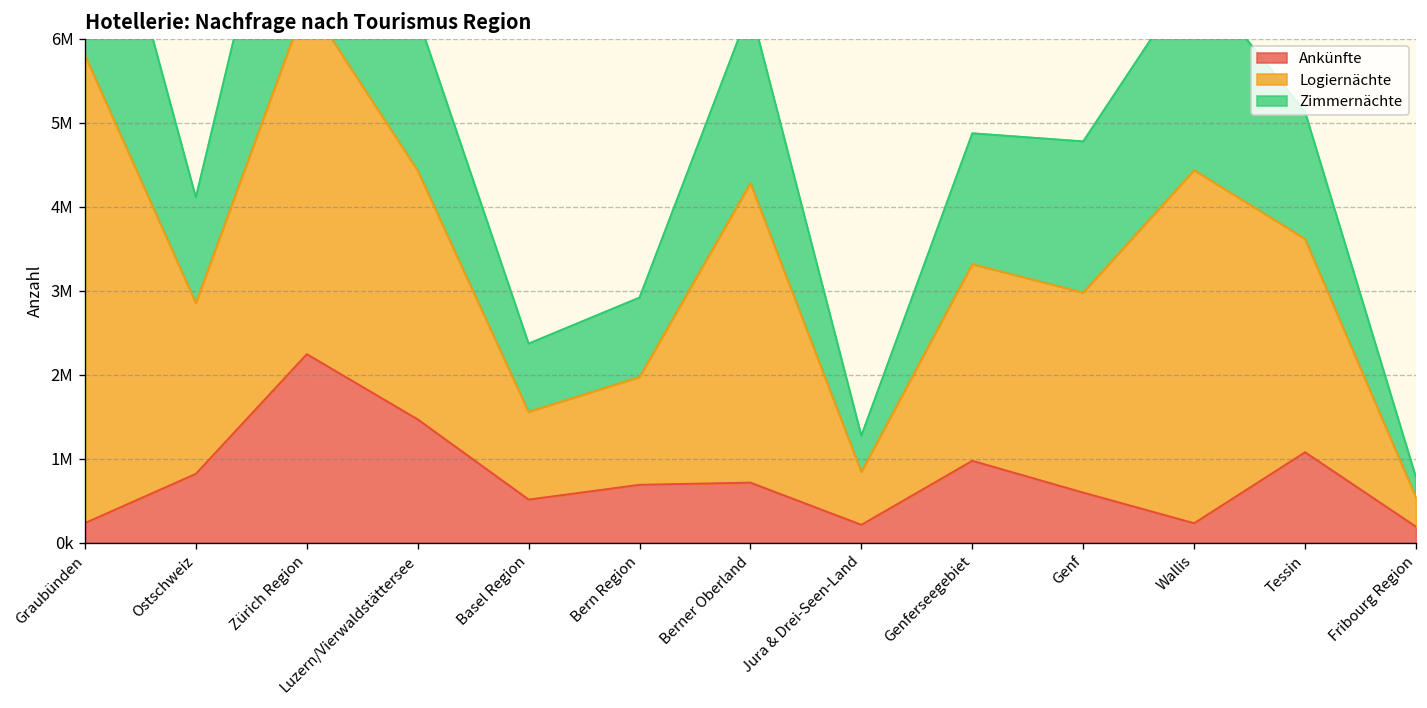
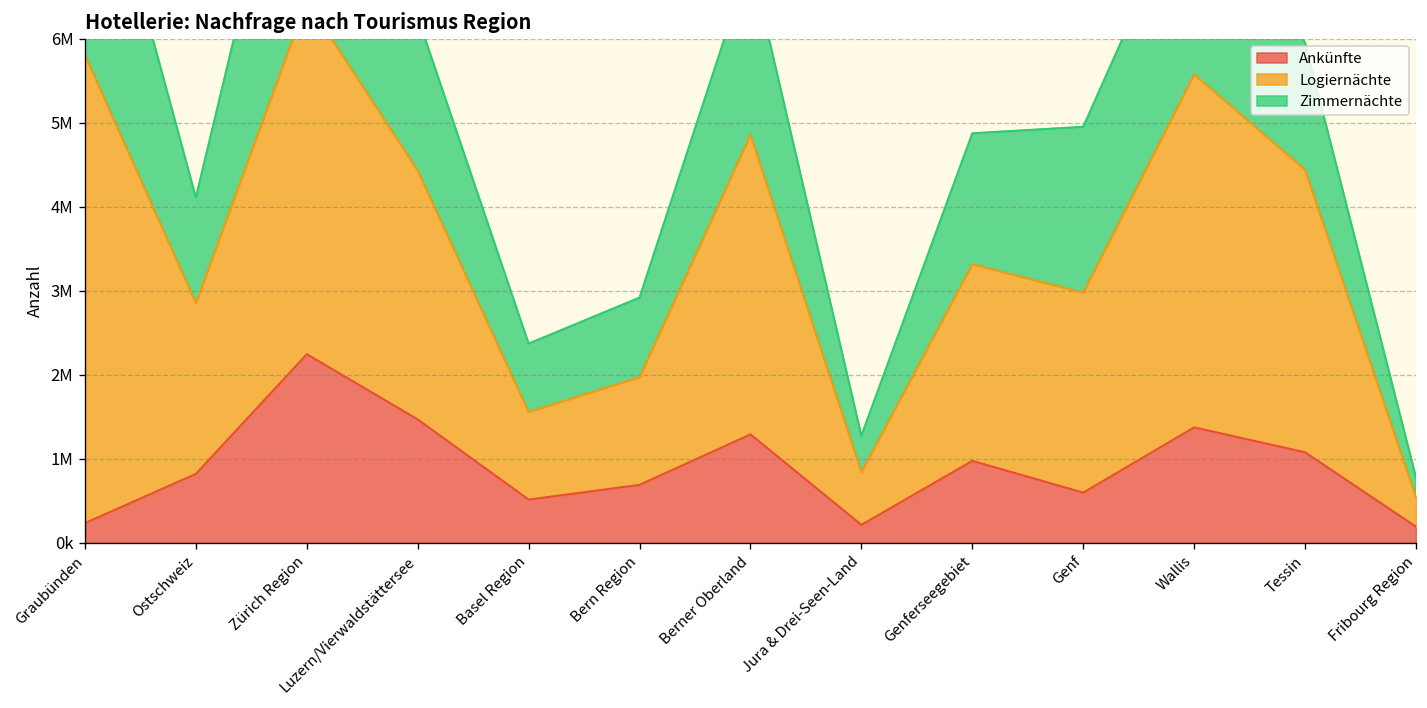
  {
    "Ankünfte": {
      "Graubünden": 200000,
      "Ostschweiz": 800000,
      "Zürich Region": 2200000,
      "Luzern/Vierwaldstättersee": 1500000,
      "Basel Region": 500000,
      "Bern Region": 700000,
-     "Berner Oberland": 700000,
+     "Berner Oberland": 1300000,
      "Jura & Drei-Seen-Land": 200000,
      "Genferseegebiet": 1000000,
      "Genf": 600000,
-     "Wallis": 200000,
+     "Wallis": 1400000,
      "Tessin": 1100000,
      "Fribourg Region": 200000
    },
    "Logiernächte": {
      "Graubünden": 5600000,
      "Ostschweiz": 2000000,
      "Luzern/Vierwaldstättersee": 3000000,
      "Basel Region": 1000000,
      "Bern Region": 1300000,
      "Berner Oberland": 3600000,
      "Jura & Drei-Seen-Land": 600000,
      "Genferseegebiet": 2300000,
      "Genf": 2400000,
      "Wallis": 4200000,
-     "Tessin": 2500000,
+     "Tessin": 3400000,
      "Fribourg Region": 300000
    },
    "Zimmernächte": {
      "Ostschweiz": 1300000,
      "Basel Region": 800000,
      "Bern Region": 900000,
      "Jura & Drei-Seen-Land": 400000,
      "Genferseegebiet": 1600000,
-     "Genf": 1800000,
+     "Genf": 2000000,
      "Fribourg Region": 200000
    }
  }
